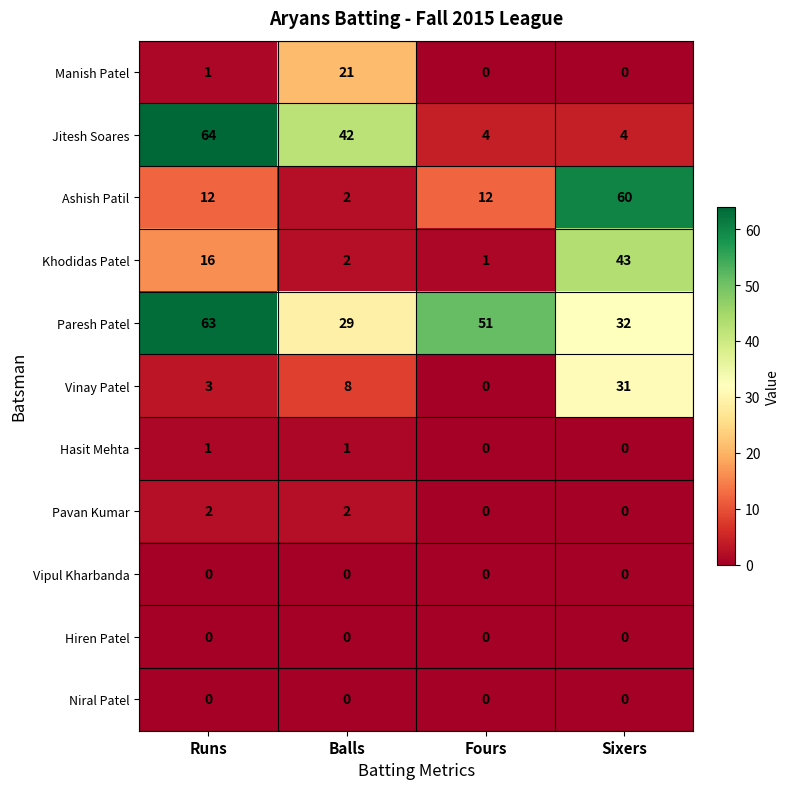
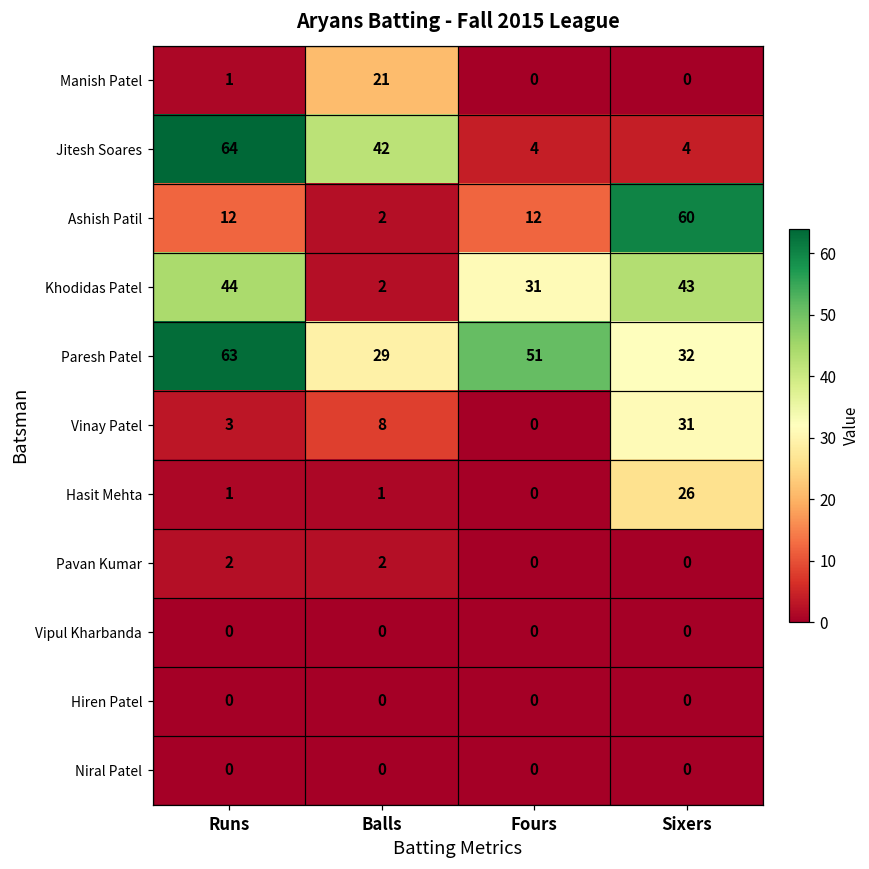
  {
    "Manish Patel": {
      "Runs": 1,
      "Balls": 21,
      "Fours": 0,
      "Sixers": 0
    },
    "Jitesh Soares": {
      "Runs": 64,
      "Balls": 42,
      "Fours": 4,
      "Sixers": 4
    },
    "Ashish Patil": {
      "Runs": 12,
      "Balls": 2,
      "Fours": 12,
      "Sixers": 60
    },
    "Khodidas Patel": {
-     "Runs": 16,
+     "Runs": 44,
      "Balls": 2,
-     "Fours": 1,
+     "Fours": 31,
      "Sixers": 43
    },
    "Paresh Patel": {
      "Runs": 63,
      "Balls": 29,
      "Fours": 51,
      "Sixers": 32
    },
    "Vinay Patel": {
      "Runs": 3,
      "Balls": 8,
      "Fours": 0,
      "Sixers": 31
    },
    "Hasit Mehta": {
      "Runs": 1,
      "Balls": 1,
      "Fours": 0,
-     "Sixers": 0
+     "Sixers": 26
    },
    "Pavan Kumar": {
      "Runs": 2,
      "Balls": 2,
      "Fours": 0,
      "Sixers": 0
    },
    "Vipul Kharbanda": {
      "Runs": 0,
      "Balls": 0,
      "Fours": 0,
      "Sixers": 0
    },
    "Hiren Patel": {
      "Runs": 0,
      "Balls": 0,
      "Fours": 0,
      "Sixers": 0
    },
    "Niral Patel": {
      "Runs": 0,
      "Balls": 0,
      "Fours": 0,
      "Sixers": 0
    }
  }
